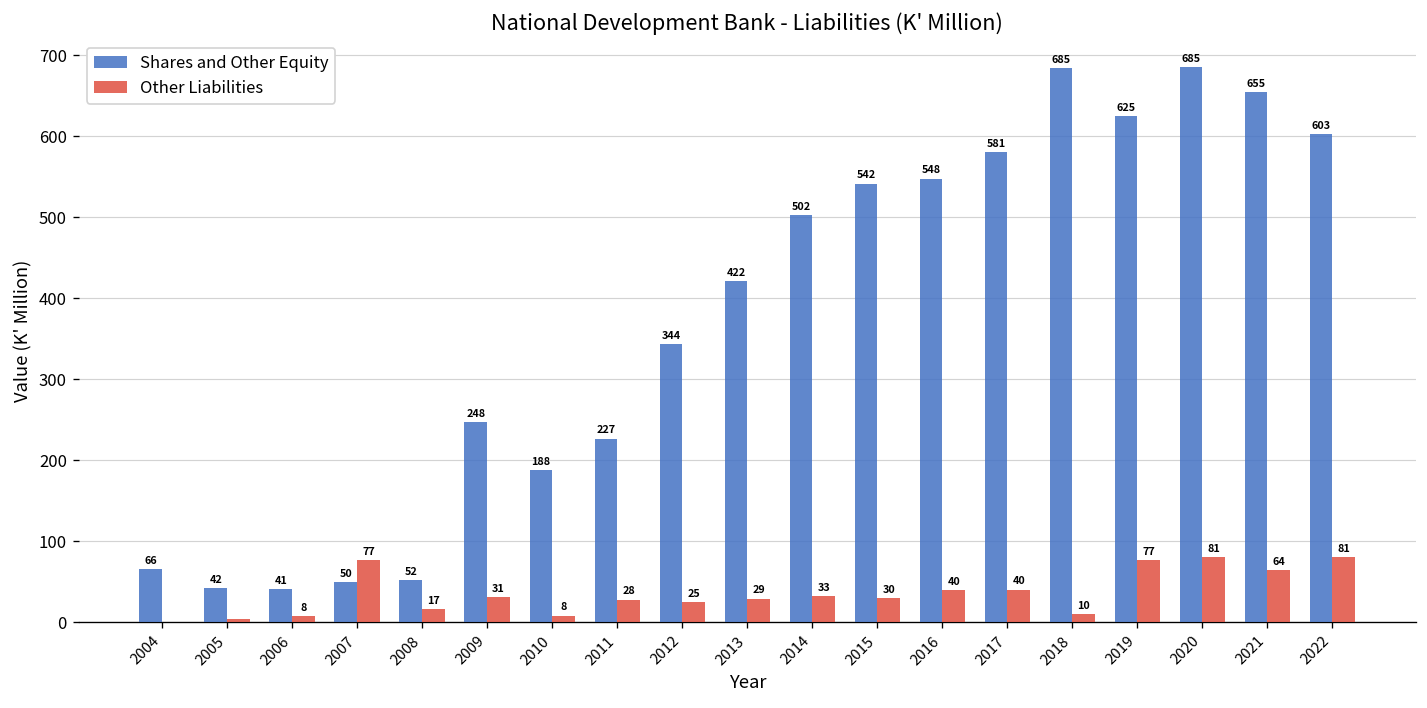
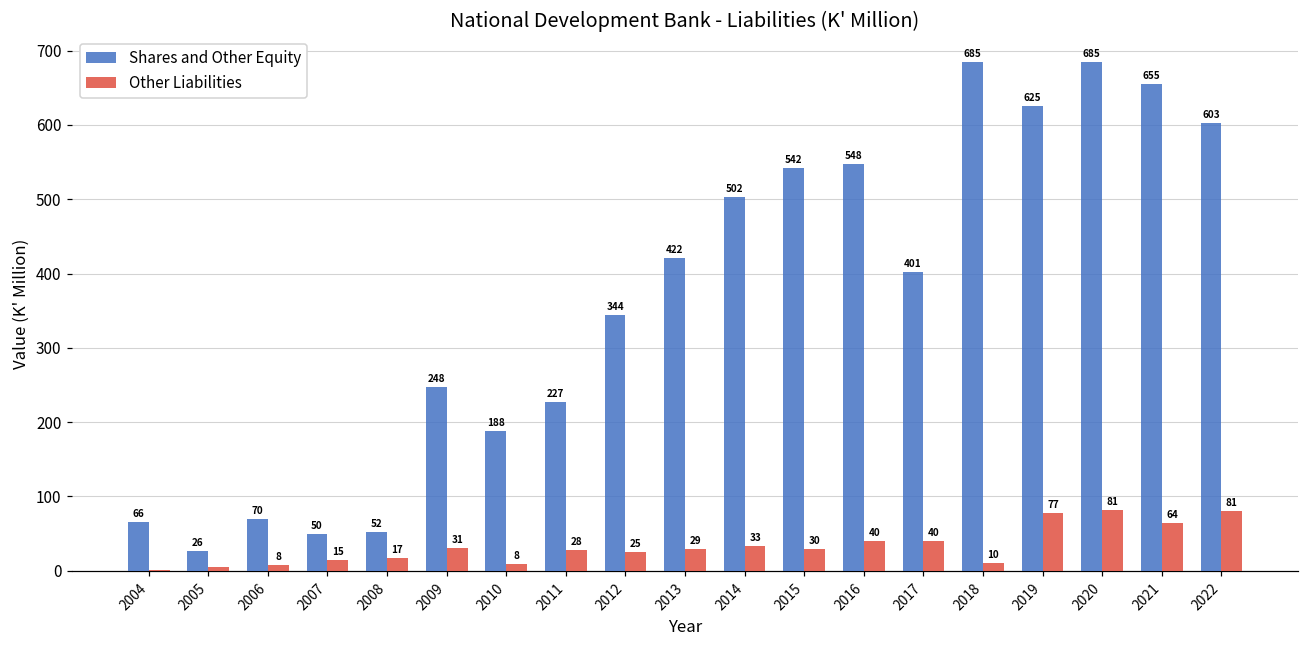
  {
    "Shares and Other Equity": {
      "2004": 66,
-     "2005": 42,
-     "2006": 41,
+     "2005": 26,
+     "2006": 70,
      "2007": 50,
      "2008": 52,
      "2009": 248,
      "2010": 188,
      "2011": 227,
      "2012": 344,
      "2013": 422,
      "2014": 502,
      "2015": 542,
      "2016": 548,
-     "2017": 581,
+     "2017": 401,
      "2018": 685,
      "2019": 625,
      "2020": 685,
      "2021": 655,
      "2022": 603
    },
    "Other Liabilities": {
      "2006": 8,
-     "2007": 77,
+     "2007": 15,
      "2008": 17,
      "2009": 31,
      "2010": 8,
      "2011": 28,
      "2012": 25,
      "2013": 29,
      "2014": 33,
      "2015": 30,
      "2016": 40,
      "2017": 40,
      "2018": 10,
      "2019": 77,
      "2020": 81,
      "2021": 64,
      "2022": 81
    }
  }
